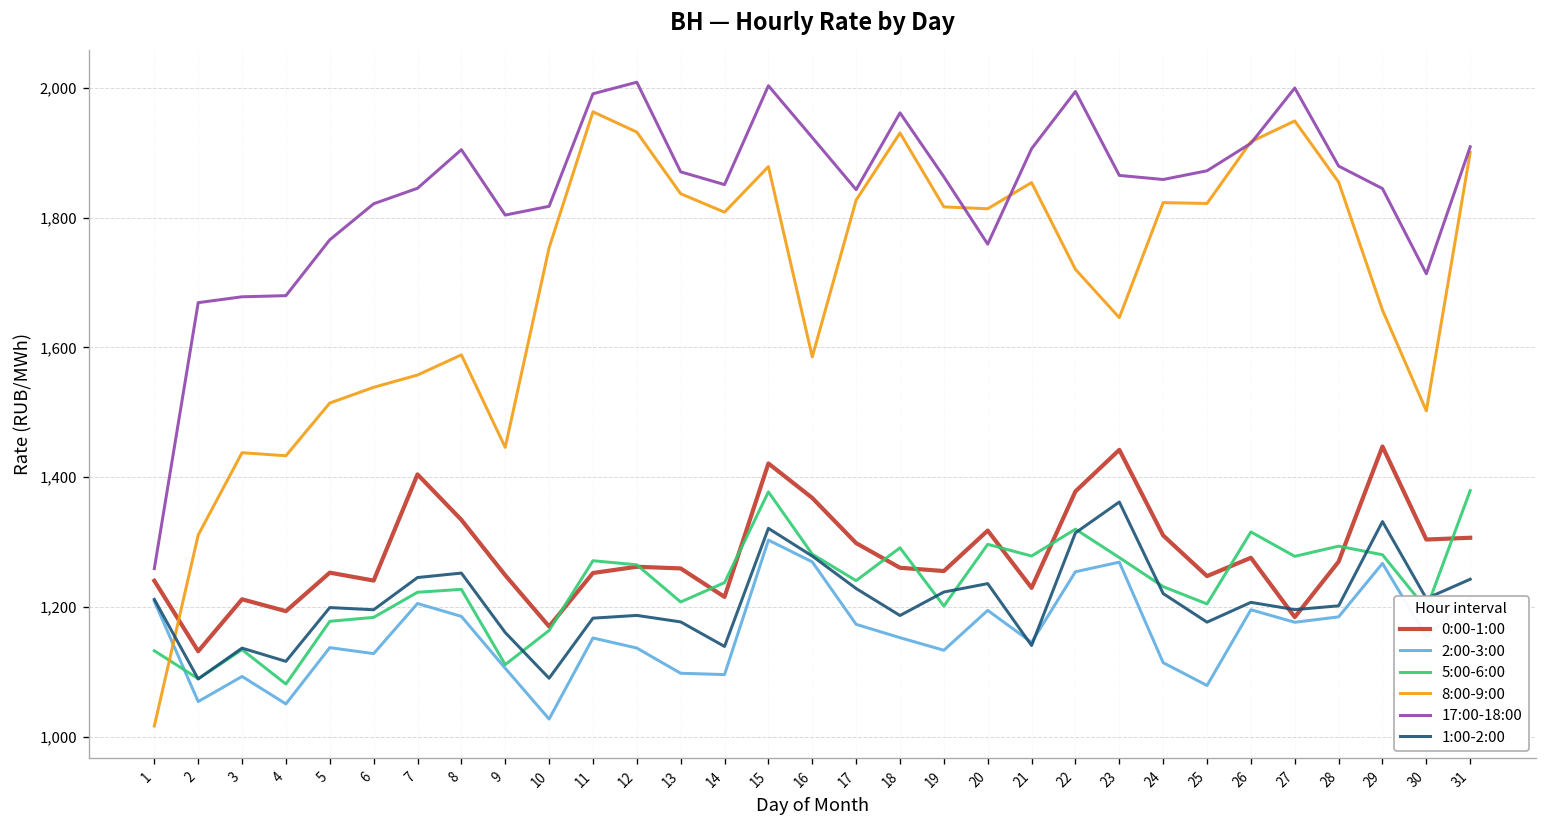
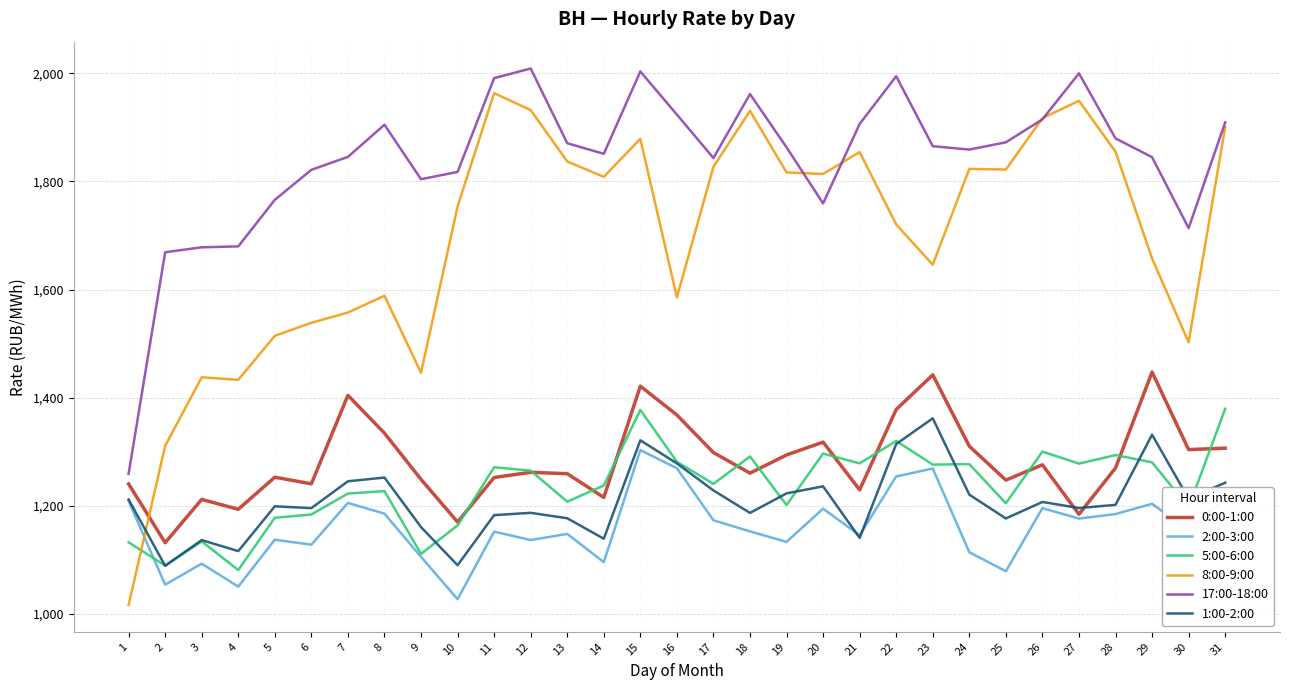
  {
    "0:00-1:00": {
      "1": "1,240",
      "2": "1,130",
      "3": "1,210",
      "4": "1,190",
      "5": "1,250",
      "6": "1,240",
      "7": "1,400",
      "8": "1,330",
      "9": "1,250",
      "10": "1,170",
      "11": "1,250",
      "13": "1,260",
      "14": "1,220",
      "15": "1,420",
      "16": "1,370",
      "17": "1,300",
      "18": "1,260",
-     "19": "1,260",
+     "19": "1,290",
      "20": "1,320",
      "21": "1,230",
      "22": "1,380",
      "23": "1,440",
      "24": "1,310",
      "25": "1,250",
      "26": "1,280",
      "27": "1,180",
      "28": "1,270",
      "29": "1,450",
      "30": "1,300",
      "31": "1,310"
    },
    "2:00-3:00": {
      "2": "1,050",
      "3": "1,090",
      "4": "1,050",
      "5": "1,140",
      "6": "1,130",
      "7": "1,210",
      "8": "1,190",
      "9": "1,110",
      "10": "1,030",
      "11": "1,150",
      "12": "1,140",
-     "13": "1,100",
+     "13": "1,150",
      "14": "1,100",
      "15": "1,300",
      "16": "1,270",
      "17": "1,170",
      "18": "1,150",
      "19": "1,130",
      "20": "1,190",
      "21": "1,150",
      "22": "1,250",
      "23": "1,270",
      "24": "1,110",
      "25": "1,080",
      "26": "1,200",
      "27": "1,180",
      "28": "1,180",
-     "29": "1,270"
+     "29": "1,200"
    },
    "5:00-6:00": {
      "1": "1,130",
      "4": "1,080",
      "5": "1,180",
      "6": "1,180",
      "7": "1,220",
      "8": "1,230",
      "9": "1,110",
      "10": "1,160",
      "11": "1,270",
      "13": "1,210",
      "14": "1,240",
      "15": "1,380",
      "17": "1,240",
      "18": "1,290",
      "19": "1,200",
      "20": "1,300",
      "21": "1,280",
      "22": "1,320",
      "23": "1,280",
-     "24": "1,230",
+     "24": "1,280",
      "25": "1,200",
-     "26": "1,320",
+     "26": "1,300",
      "27": "1,280",
      "28": "1,290",
      "29": "1,280",
      "31": "1,380"
    },
    "8:00-9:00": {
      "1": "1,020",
      "2": "1,310",
      "3": "1,440",
      "4": "1,430",
      "5": "1,510",
      "6": "1,540",
      "7": "1,560",
      "8": "1,590",
      "9": "1,450",
      "10": "1,750",
      "11": "1,960",
      "12": "1,930",
      "13": "1,840",
      "14": "1,810",
      "15": "1,880",
      "16": "1,590",
      "17": "1,830",
      "18": "1,930",
      "19": "1,820",
      "20": "1,810",
      "21": "1,850",
      "22": "1,720",
      "23": "1,650",
      "24": "1,820",
      "25": "1,820",
      "27": "1,950",
      "28": "1,850",
      "29": "1,660",
      "30": "1,500",
      "31": "1,900"
    },
    "17:00-18:00": {
      "1": "1,260",
      "2": "1,670",
      "3": "1,680",
      "4": "1,680",
      "5": "1,770",
      "6": "1,820",
      "7": "1,850",
      "8": "1,900",
      "9": "1,800",
      "10": "1,820",
      "11": "1,990",
      "12": "2,010",
      "13": "1,870",
      "14": "1,850",
      "15": "2,000",
      "16": "1,920",
      "17": "1,840",
      "18": "1,960",
      "19": "1,860",
      "20": "1,760",
      "21": "1,910",
      "22": "1,990",
      "23": "1,870",
      "24": "1,860",
      "25": "1,870",
      "27": "2,000",
      "28": "1,880",
      "29": "1,840",
      "30": "1,710",
      "31": "1,910"
    },
    "1:00-2:00": {
      "4": "1,120",
      "5": "1,200",
      "6": "1,200",
      "7": "1,250",
      "8": "1,250",
      "9": "1,160",
      "10": "1,090",
      "11": "1,180",
      "12": "1,190",
      "13": "1,180",
      "14": "1,140",
      "15": "1,320",
      "17": "1,230",
      "18": "1,190",
      "19": "1,220",
      "20": "1,240",
      "21": "1,140",
      "22": "1,310",
      "23": "1,360",
      "24": "1,220",
      "25": "1,180",
      "26": "1,210",
      "27": "1,200",
      "28": "1,200",
      "29": "1,330",
      "31": "1,240"
    }
  }
